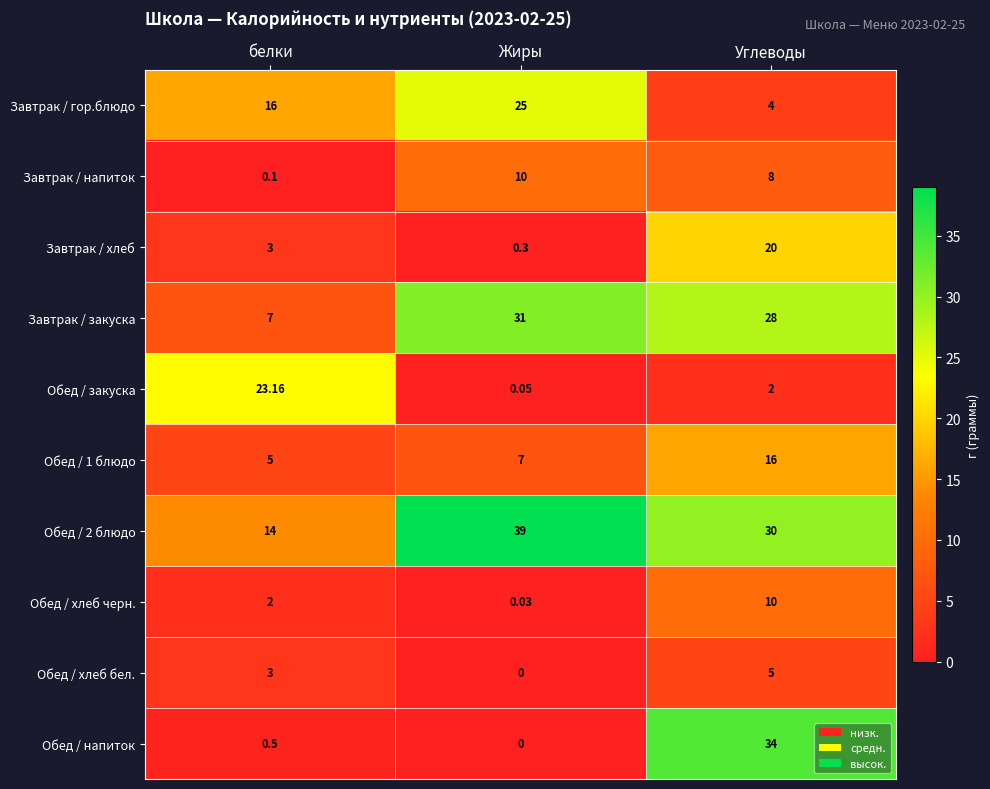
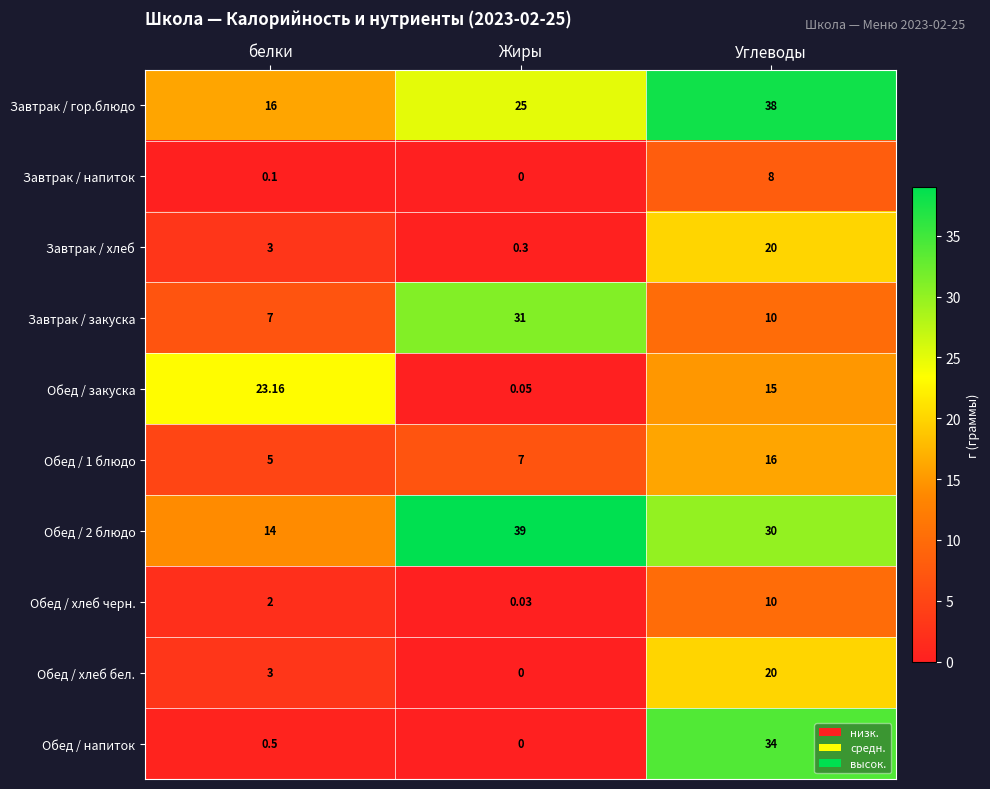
  {
    "Завтрак / гор.блюдо": {
      "белки": 16,
      "Жиры": 25,
-     "Углеводы": 4
+     "Углеводы": 38
    },
    "Завтрак / напиток": {
      "белки": 0.1,
-     "Жиры": 10,
+     "Жиры": 0,
      "Углеводы": 8
    },
    "Завтрак / хлеб": {
      "белки": 3,
      "Жиры": 0.3,
      "Углеводы": 20
    },
    "Завтрак / закуска": {
      "белки": 7,
      "Жиры": 31,
-     "Углеводы": 28
+     "Углеводы": 10
    },
    "Обед / закуска": {
      "белки": 23.16,
      "Жиры": 0.05,
-     "Углеводы": 2
+     "Углеводы": 15
    },
    "Обед / 1 блюдо": {
      "белки": 5,
      "Жиры": 7,
      "Углеводы": 16
    },
    "Обед / 2 блюдо": {
      "белки": 14,
      "Жиры": 39,
      "Углеводы": 30
    },
    "Обед / хлеб черн.": {
      "белки": 2,
      "Жиры": 0.03,
      "Углеводы": 10
    },
    "Обед / хлеб бел.": {
      "белки": 3,
      "Жиры": 0,
-     "Углеводы": 5
+     "Углеводы": 20
    },
    "Обед / напиток": {
      "белки": 0.5,
      "Жиры": 0,
      "Углеводы": 34
    }
  }
